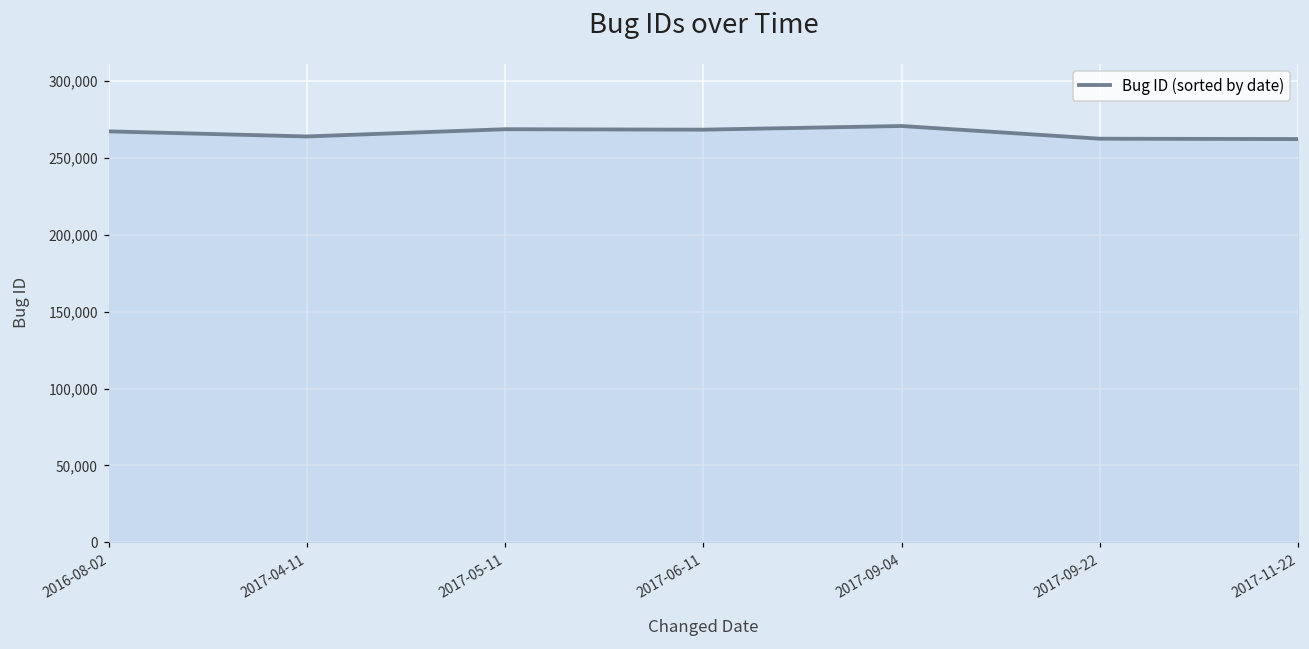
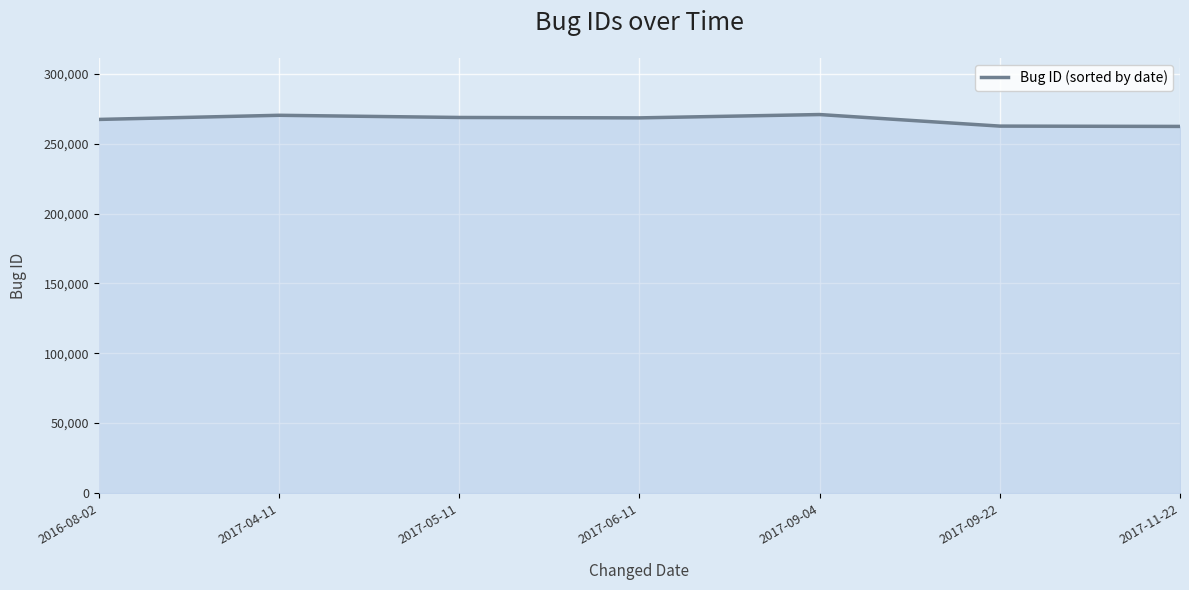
  {
    "2016-08-02": "267,000",
-   "2017-04-11": "264,000",
+   "2017-04-11": "270,000",
    "2017-05-11": "269,000",
    "2017-06-11": "269,000",
    "2017-09-04": "271,000",
    "2017-09-22": "263,000",
    "2017-11-22": "262,000"
  }
